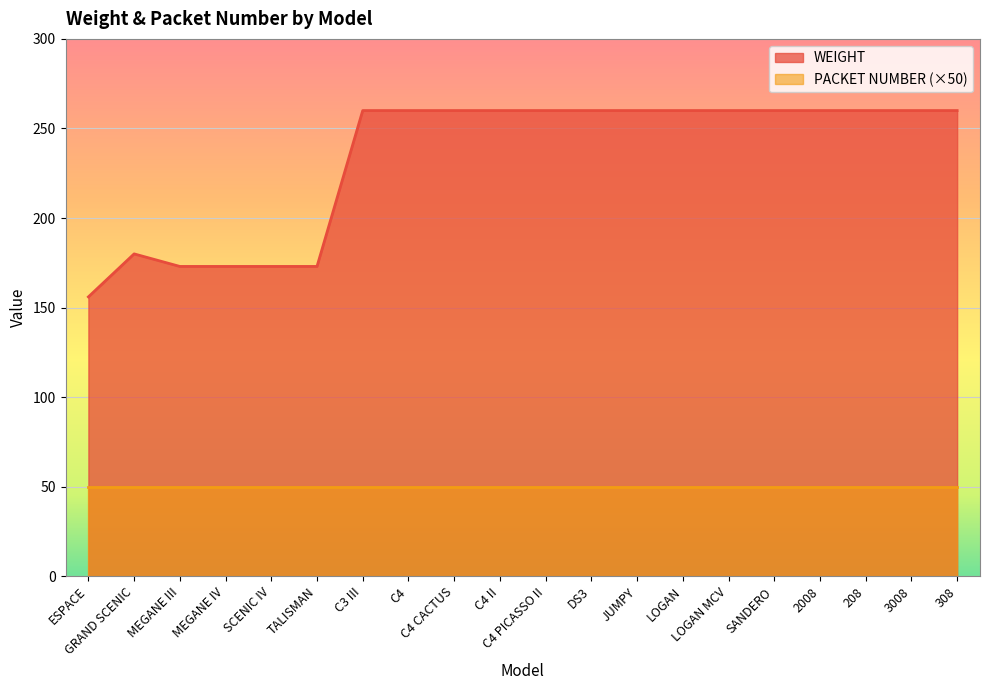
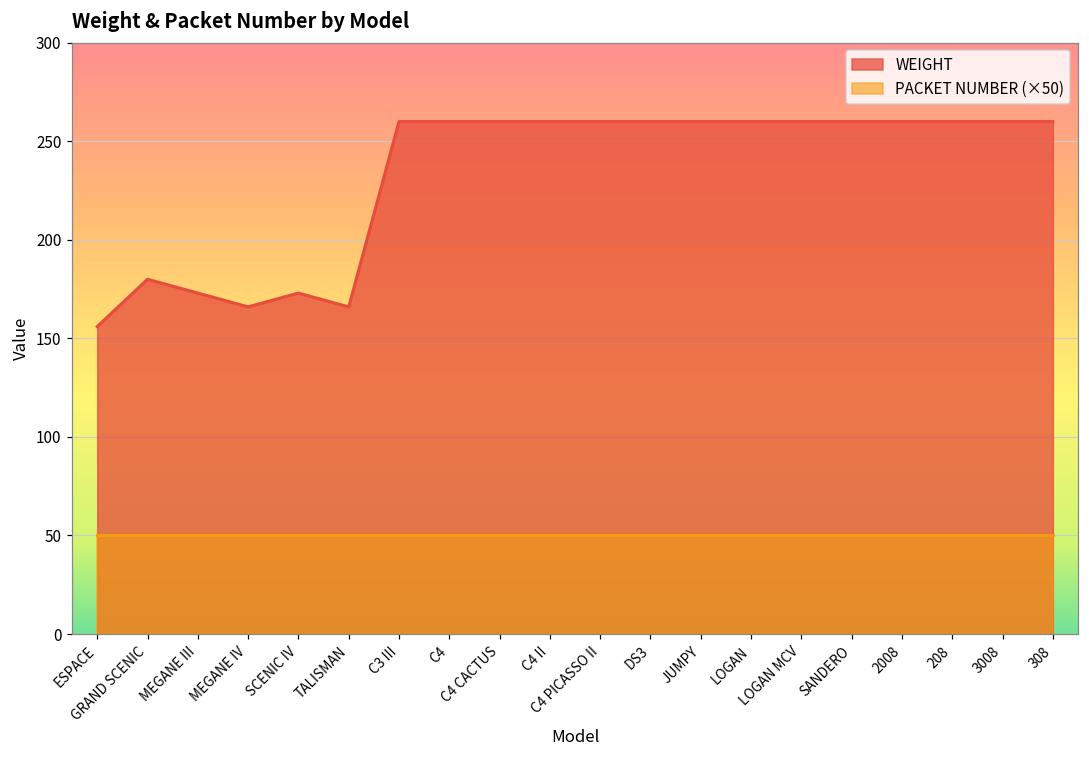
  {
    "WEIGHT": {
      "ESPACE": 156,
      "GRAND SCENIC": 180,
      "MEGANE III": 173,
-     "MEGANE IV": 173,
+     "MEGANE IV": 166,
      "SCENIC IV": 173,
-     "TALISMAN": 173,
+     "TALISMAN": 166,
      "C3 III": 260,
      "C4": 260,
      "C4 CACTUS": 260,
      "C4 II": 260,
      "C4 PICASSO II": 260,
      "DS3": 260,
      "JUMPY": 260,
      "LOGAN": 260,
      "LOGAN MCV": 260,
      "SANDERO": 260,
      "2008": 260,
      "208": 260,
      "3008": 260,
      "308": 260
    },
    "PACKET NUMBER (×50)": {
      "ESPACE": 50,
      "GRAND SCENIC": 50,
      "MEGANE III": 50,
      "MEGANE IV": 50,
      "SCENIC IV": 50,
      "TALISMAN": 50,
      "C3 III": 50,
      "C4": 50,
      "C4 CACTUS": 50,
      "C4 II": 50,
      "C4 PICASSO II": 50,
      "DS3": 50,
      "JUMPY": 50,
      "LOGAN": 50,
      "LOGAN MCV": 50,
      "SANDERO": 50,
      "2008": 50,
      "208": 50,
      "3008": 50,
      "308": 50
    }
  }
